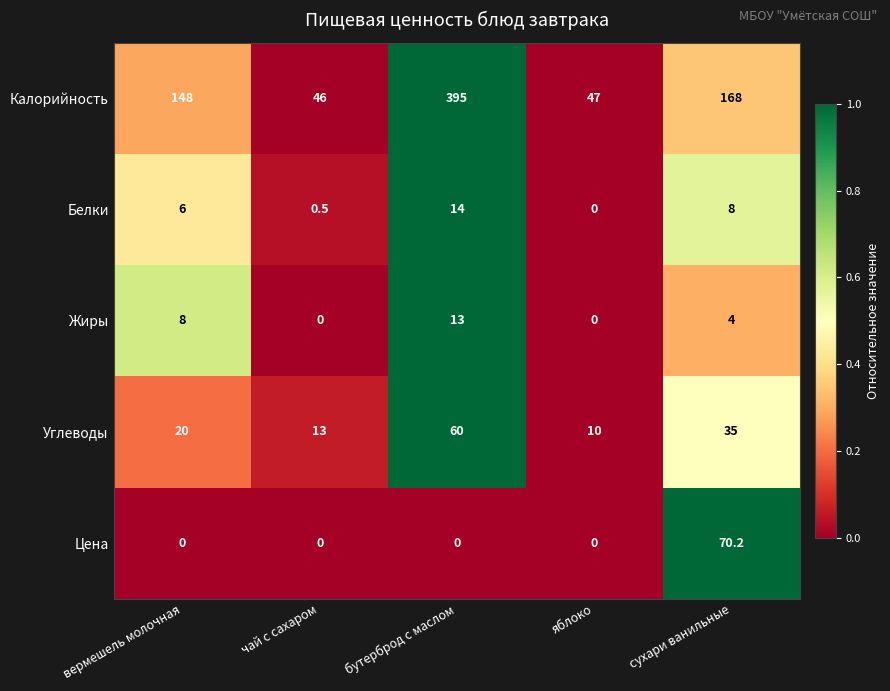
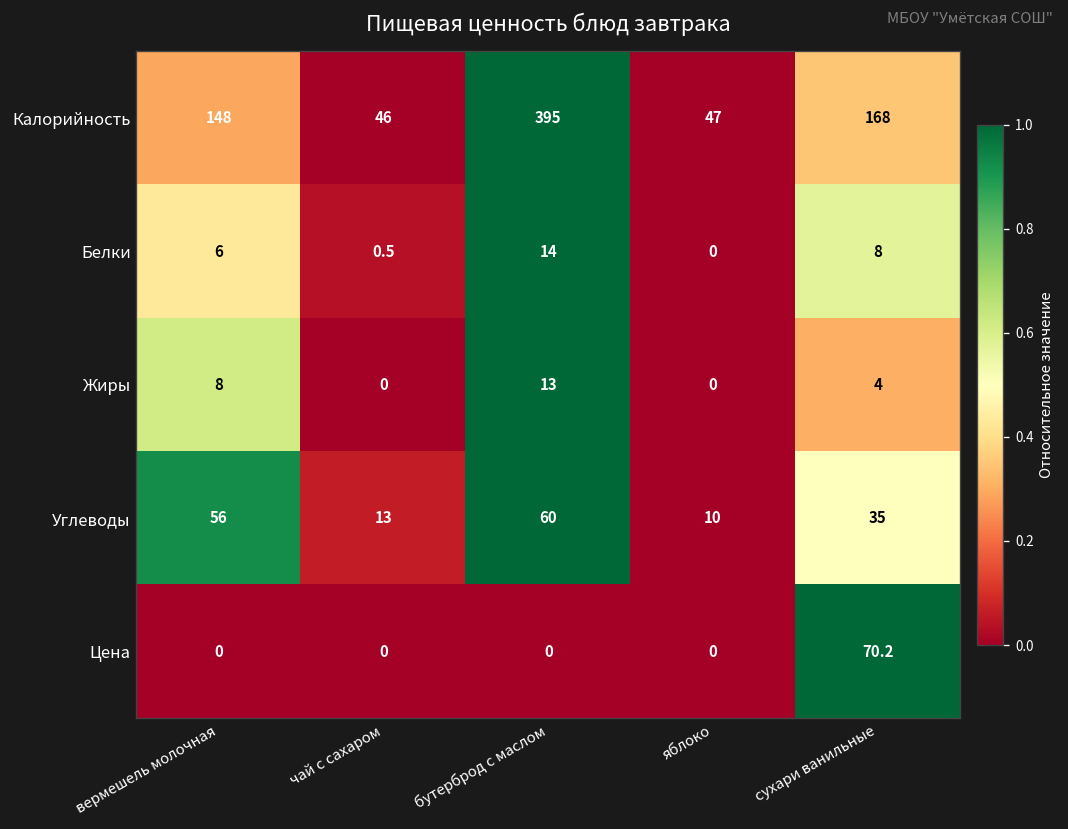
  {
    "Калорийность": {
      "вермешель молочная": 148,
      "чай с сахаром": 46,
      "бутерброд с маслом": 395,
      "яблоко": 47,
      "сухари ванильные": 168
    },
    "Белки": {
      "вермешель молочная": 6,
      "чай с сахаром": 0.5,
      "бутерброд с маслом": 14,
      "яблоко": 0,
      "сухари ванильные": 8
    },
    "Жиры": {
      "вермешель молочная": 8,
      "чай с сахаром": 0,
      "бутерброд с маслом": 13,
      "яблоко": 0,
      "сухари ванильные": 4
    },
    "Углеводы": {
-     "вермешель молочная": 20,
+     "вермешель молочная": 56,
      "чай с сахаром": 13,
      "бутерброд с маслом": 60,
      "яблоко": 10,
      "сухари ванильные": 35
    },
    "Цена": {
      "вермешель молочная": 0,
      "чай с сахаром": 0,
      "бутерброд с маслом": 0,
      "яблоко": 0,
      "сухари ванильные": 70.2
    }
  }
